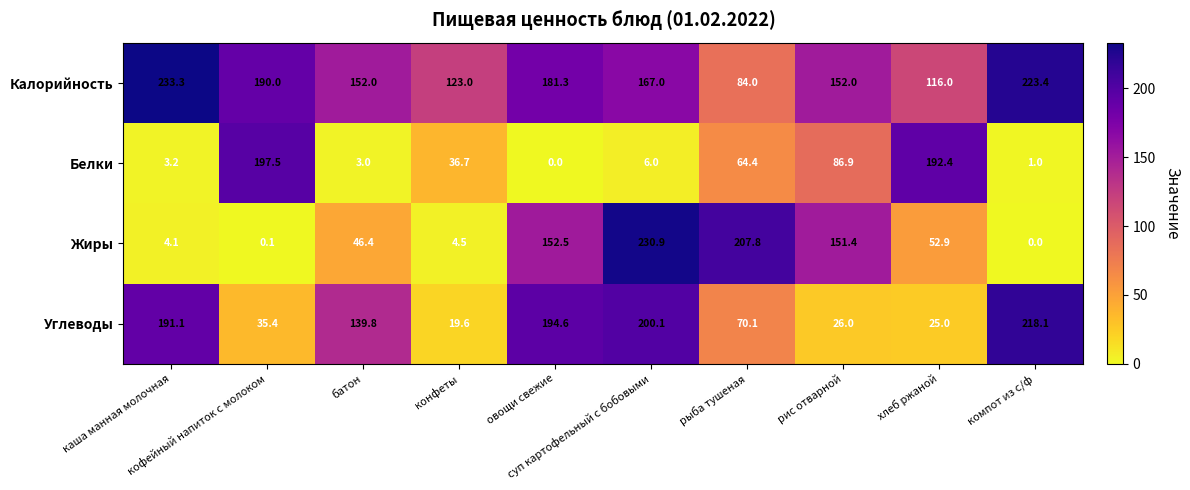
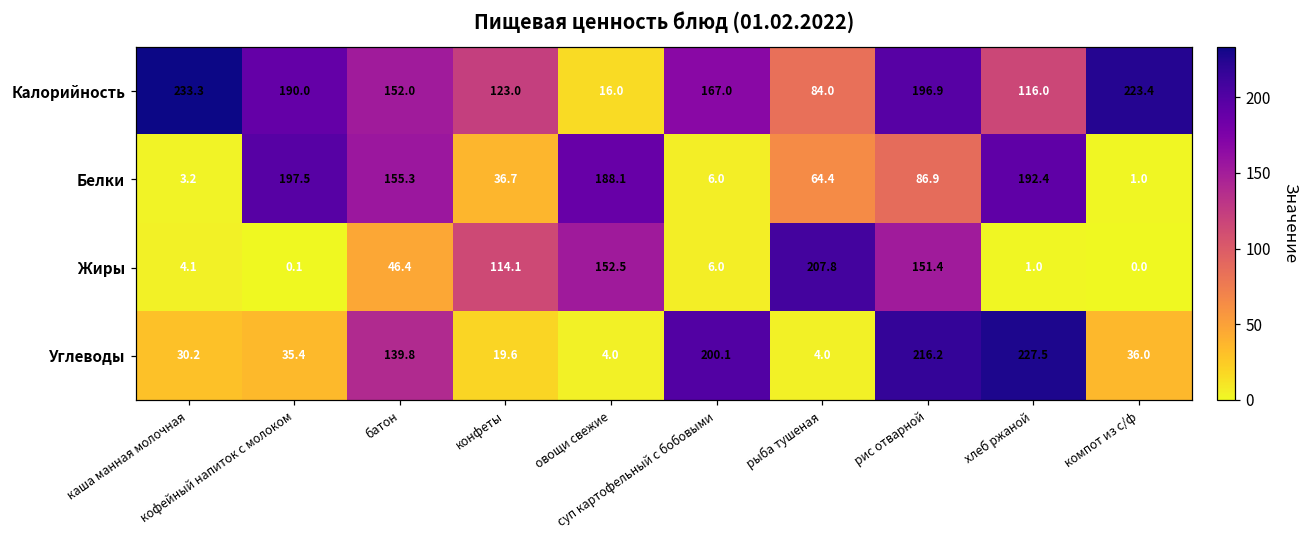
  {
    "Калорийность": {
      "каша манная молочная": 233.3,
      "кофейный напиток с молоком": 190.0,
      "батон": 152.0,
      "конфеты": 123.0,
-     "овощи свежие": 181.3,
+     "овощи свежие": 16.0,
      "суп картофельный с бобовыми": 167.0,
      "рыба тушеная": 84.0,
-     "рис отварной": 152.0,
+     "рис отварной": 196.9,
      "хлеб ржаной": 116.0,
      "компот из с/ф": 223.4
    },
    "Белки": {
      "каша манная молочная": 3.2,
      "кофейный напиток с молоком": 197.5,
-     "батон": 3.0,
+     "батон": 155.3,
      "конфеты": 36.7,
-     "овощи свежие": 0.0,
+     "овощи свежие": 188.1,
      "суп картофельный с бобовыми": 6.0,
      "рыба тушеная": 64.4,
      "рис отварной": 86.9,
      "хлеб ржаной": 192.4,
      "компот из с/ф": 1.0
    },
    "Жиры": {
      "каша манная молочная": 4.1,
      "кофейный напиток с молоком": 0.1,
      "батон": 46.4,
-     "конфеты": 4.5,
+     "конфеты": 114.1,
      "овощи свежие": 152.5,
-     "суп картофельный с бобовыми": 230.9,
+     "суп картофельный с бобовыми": 6.0,
      "рыба тушеная": 207.8,
      "рис отварной": 151.4,
-     "хлеб ржаной": 52.9,
+     "хлеб ржаной": 1.0,
      "компот из с/ф": 0.0
    },
    "Углеводы": {
-     "каша манная молочная": 191.1,
+     "каша манная молочная": 30.2,
      "кофейный напиток с молоком": 35.4,
      "батон": 139.8,
      "конфеты": 19.6,
-     "овощи свежие": 194.6,
+     "овощи свежие": 4.0,
      "суп картофельный с бобовыми": 200.1,
-     "рыба тушеная": 70.1,
-     "рис отварной": 26.0,
-     "хлеб ржаной": 25.0,
-     "компот из с/ф": 218.1
+     "рыба тушеная": 4.0,
+     "рис отварной": 216.2,
+     "хлеб ржаной": 227.5,
+     "компот из с/ф": 36.0
    }
  }
